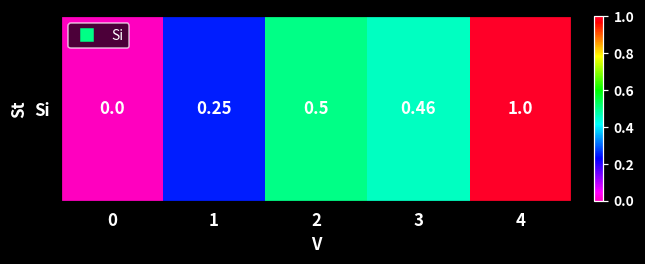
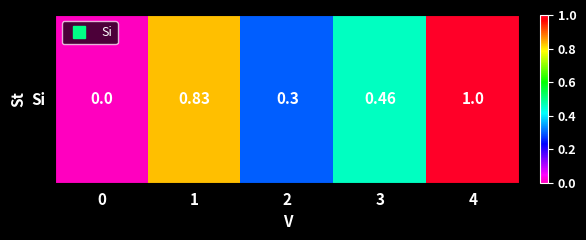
  {
    "Si": {
      "0": 0.0,
-     "1": 0.25,
-     "2": 0.5,
+     "1": 0.83,
+     "2": 0.3,
      "3": 0.46,
      "4": 1.0
    }
  }
